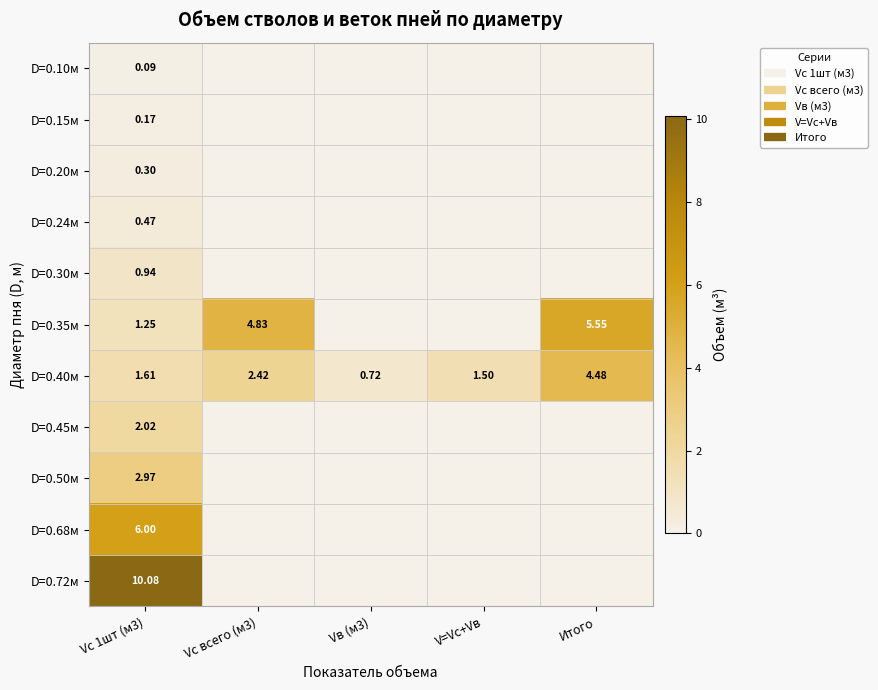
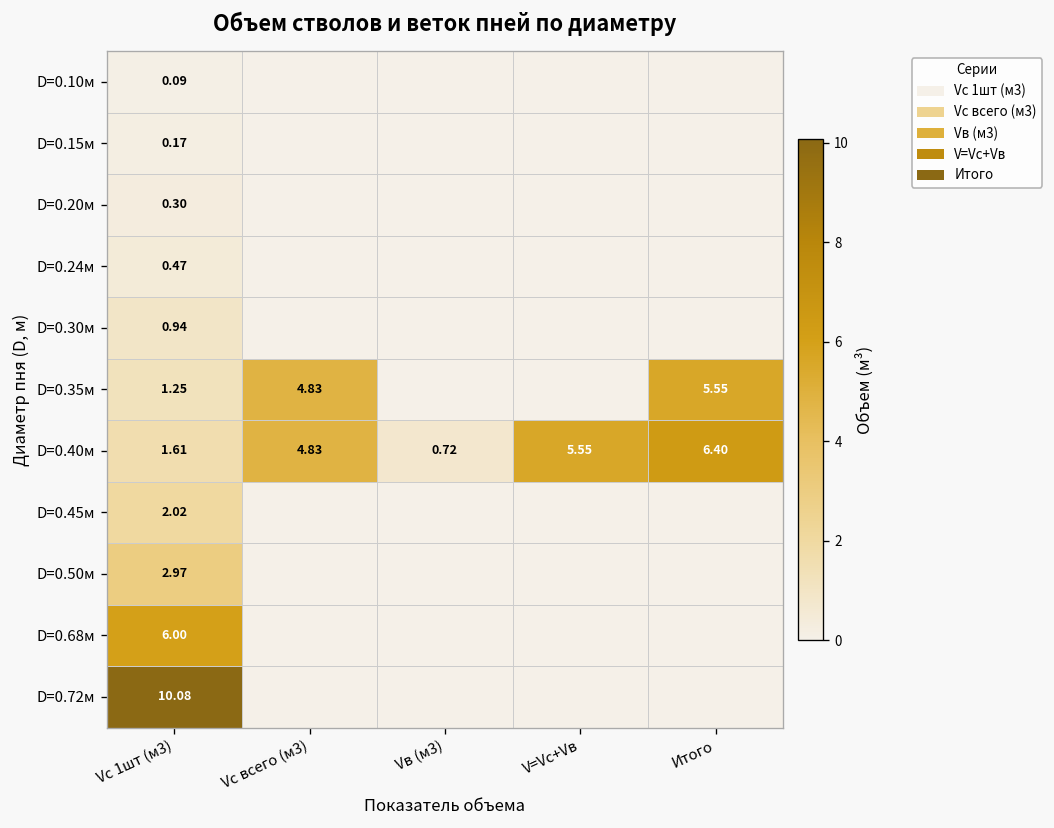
  {
    "D=0.10м": {
      "Vc 1шт (м3)": 0.09
    },
    "D=0.15м": {
      "Vc 1шт (м3)": 0.17
    },
    "D=0.20м": {
      "Vc 1шт (м3)": 0.30
    },
    "D=0.24м": {
      "Vc 1шт (м3)": 0.47
    },
    "D=0.30м": {
      "Vc 1шт (м3)": 0.94
    },
    "D=0.35м": {
      "Vc 1шт (м3)": 1.25,
      "Vc всего (м3)": 4.83,
      "Итого": 5.55
    },
    "D=0.40м": {
      "Vc 1шт (м3)": 1.61,
-     "Vc всего (м3)": 2.42,
+     "Vc всего (м3)": 4.83,
      "Vв (м3)": 0.72,
-     "V=Vc+Vв": 1.50,
-     "Итого": 4.48
+     "V=Vc+Vв": 5.55,
+     "Итого": 6.40
    },
    "D=0.45м": {
      "Vc 1шт (м3)": 2.02
    },
    "D=0.50м": {
      "Vc 1шт (м3)": 2.97
    },
    "D=0.68м": {
      "Vc 1шт (м3)": 6.00
    },
    "D=0.72м": {
      "Vc 1шт (м3)": 10.08
    }
  }
